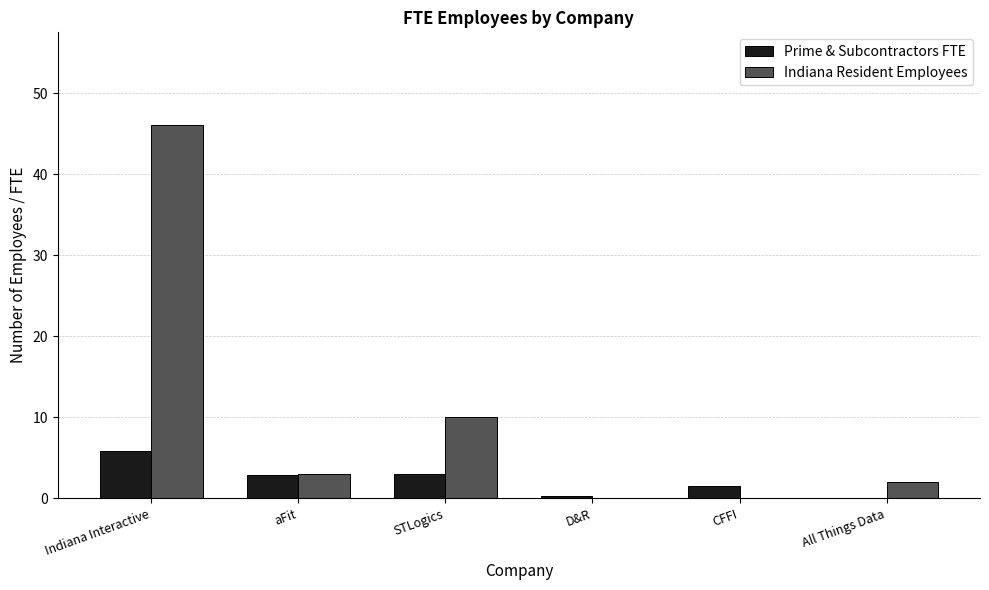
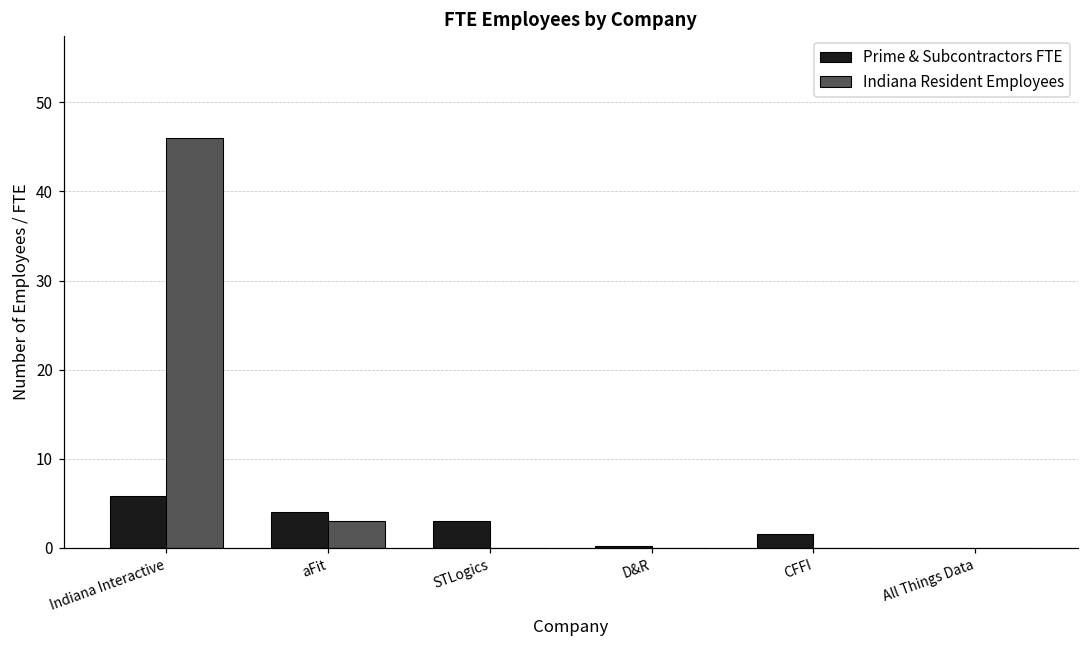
  {
    "Prime & Subcontractors FTE": {
      "Indiana Interactive": 6,
-     "aFit": 3,
+     "aFit": 4,
      "STLogics": 3,
      "CFFI": 2,
      "All Things Data": 0
    },
    "Indiana Resident Employees": {
      "Indiana Interactive": 46,
      "aFit": 3,
-     "STLogics": 10,
+     "STLogics": 0,
      "D&R": 0,
      "CFFI": 0,
-     "All Things Data": 2
+     "All Things Data": 0
    }
  }
